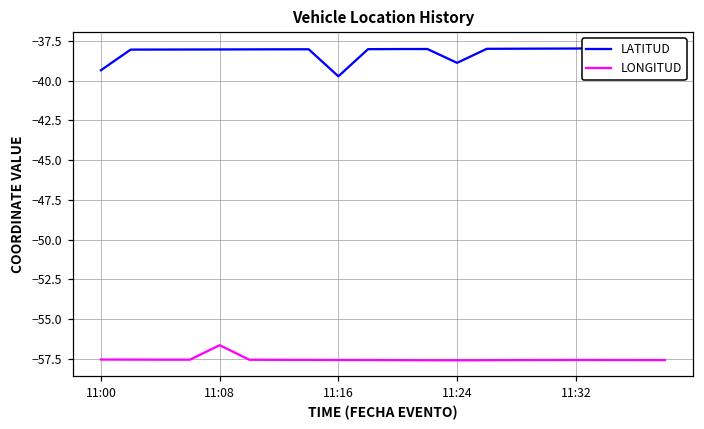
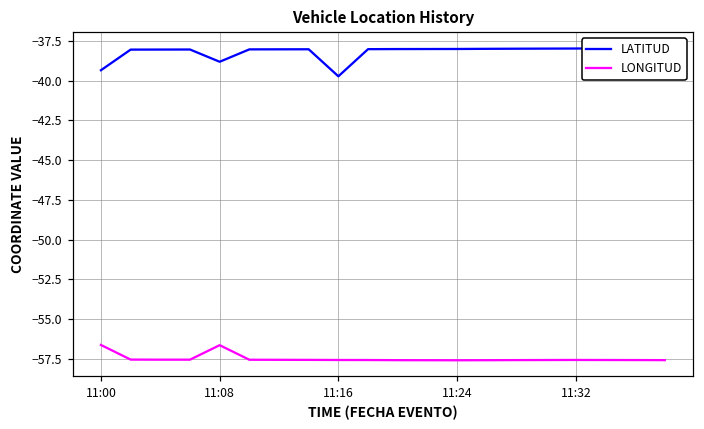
  {
    "LATITUD": {
      "11:00": -39.3,
-     "11:08": -38.0,
+     "11:08": -38.8,
      "11:16": -39.7,
-     "11:24": -38.9,
+     "11:24": -38.0,
      "11:32": -38.0
    },
    "LONGITUD": {
-     "11:00": -57.5,
+     "11:00": -56.6,
      "11:08": -56.6,
      "11:16": -57.6,
      "11:24": -57.6,
      "11:32": -57.6
    }
  }
